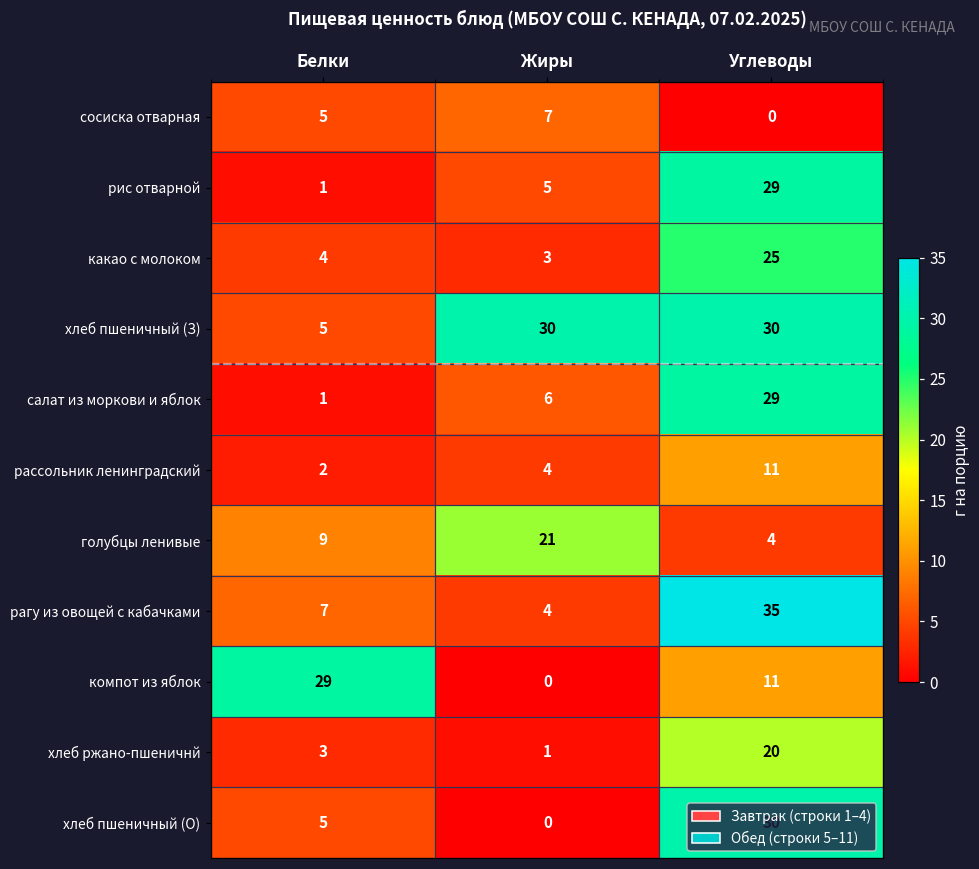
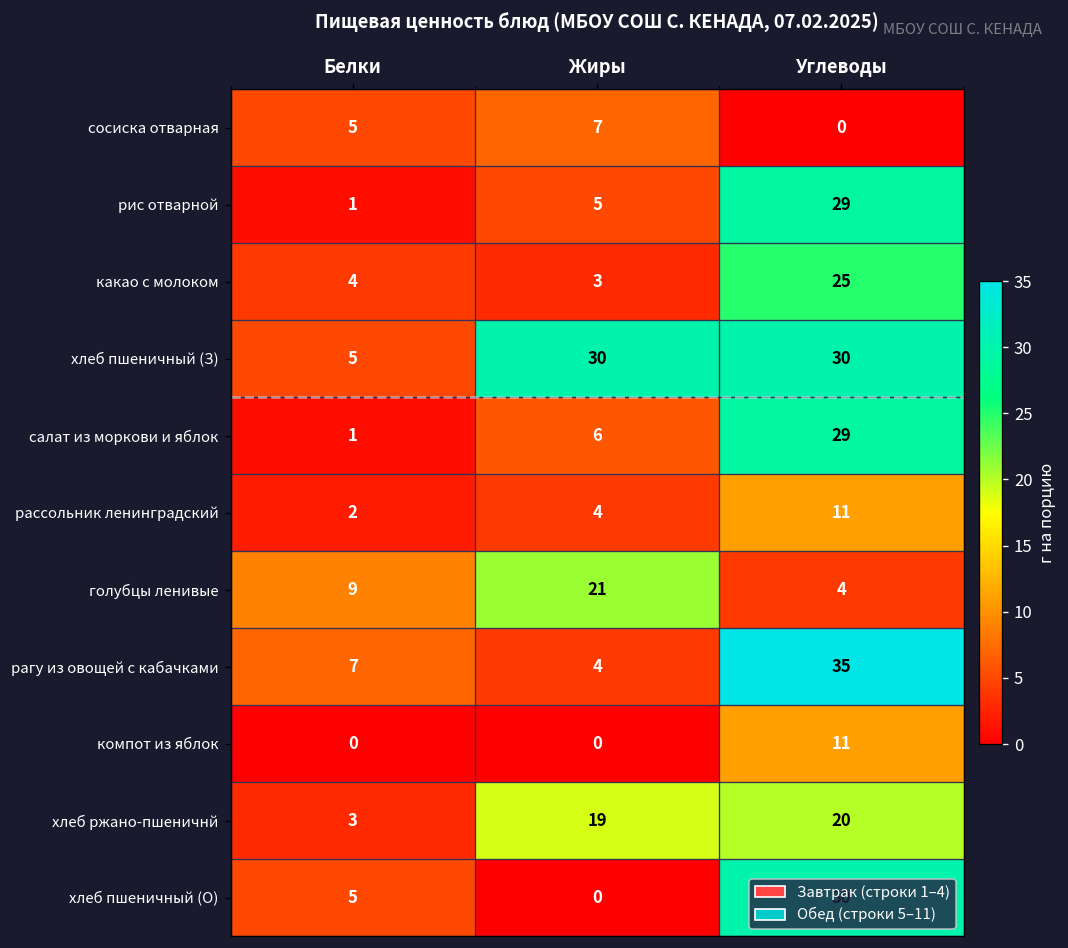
  {
    "сосиска отварная": {
      "Белки": 5,
      "Жиры": 7,
      "Углеводы": 0
    },
    "рис отварной": {
      "Белки": 1,
      "Жиры": 5,
      "Углеводы": 29
    },
    "какао с молоком": {
      "Белки": 4,
      "Жиры": 3,
      "Углеводы": 25
    },
    "хлеб пшеничный (З)": {
      "Белки": 5,
      "Жиры": 30,
      "Углеводы": 30
    },
    "салат из моркови и яблок": {
      "Белки": 1,
      "Жиры": 6,
      "Углеводы": 29
    },
    "рассольник ленинградский": {
      "Белки": 2,
      "Жиры": 4,
      "Углеводы": 11
    },
    "голубцы ленивые": {
      "Белки": 9,
      "Жиры": 21,
      "Углеводы": 4
    },
    "рагу из овощей с кабачками": {
      "Белки": 7,
      "Жиры": 4,
      "Углеводы": 35
    },
    "компот из яблок": {
-     "Белки": 29,
+     "Белки": 0,
      "Жиры": 0,
      "Углеводы": 11
    },
    "хлеб ржано-пшеничнй": {
      "Белки": 3,
-     "Жиры": 1,
+     "Жиры": 19,
      "Углеводы": 20
    },
    "хлеб пшеничный (О)": {
      "Белки": 5,
      "Жиры": 0
    }
  }
